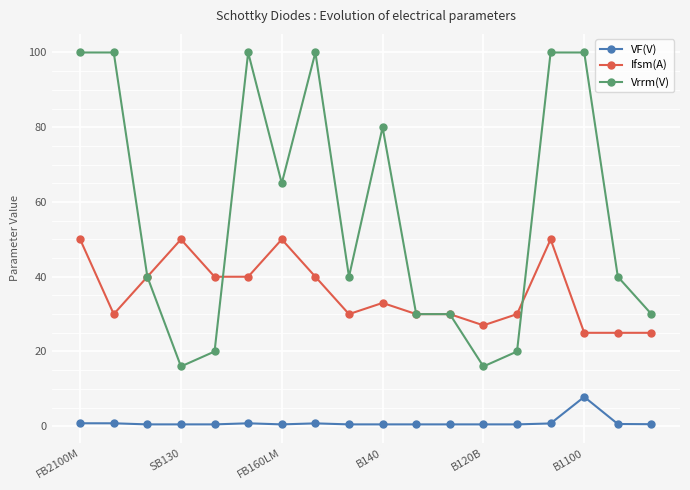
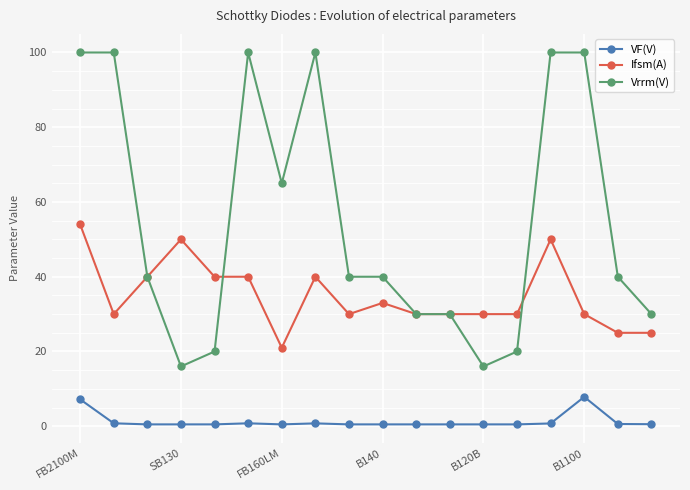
  {
    "VF(V)": {
-     "FB2100M": 1,
+     "FB2100M": 7,
      "SB130": 1,
      "FB160LM": 1,
      "B140": 1,
      "B120B": 1,
      "B1100": 8
    },
    "Ifsm(A)": {
-     "FB2100M": 50,
+     "FB2100M": 54,
      "SB130": 50,
-     "FB160LM": 50,
+     "FB160LM": 21,
      "B140": 33,
-     "B120B": 27,
-     "B1100": 25
+     "B120B": 30,
+     "B1100": 30
    },
    "Vrrm(V)": {
      "FB2100M": 100,
      "SB130": 16,
      "FB160LM": 65,
-     "B140": 80,
+     "B140": 40,
      "B120B": 16,
      "B1100": 100
    }
  }
